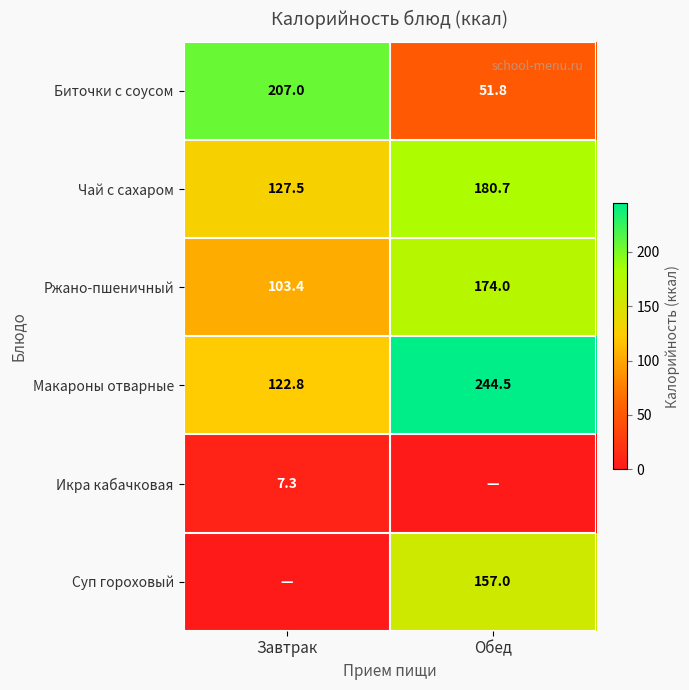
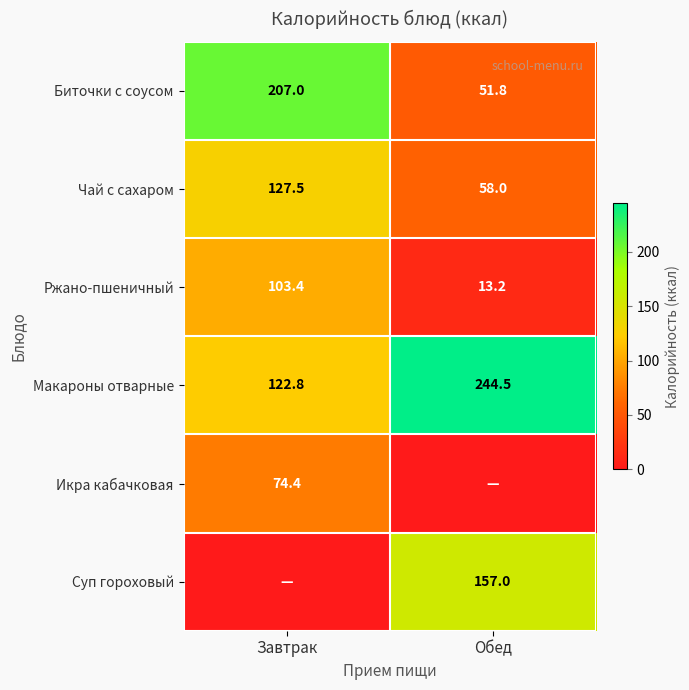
  {
    "Биточки с соусом": {
      "Завтрак": 207.0
    },
    "Чай с сахаром": {
      "Завтрак": 127.5,
-     "Обед": 180.7
+     "Обед": 58.0
    },
    "Ржано-пшеничный": {
      "Завтрак": 103.4,
-     "Обед": 174.0
+     "Обед": 13.2
    },
    "Макароны отварные": {
      "Завтрак": 122.8,
      "Обед": 244.5
    },
    "Икра кабачковая": {
-     "Завтрак": 7.3
+     "Завтрак": 74.4
    },
    "Суп гороховый": {
      "Обед": 157.0
    }
  }
